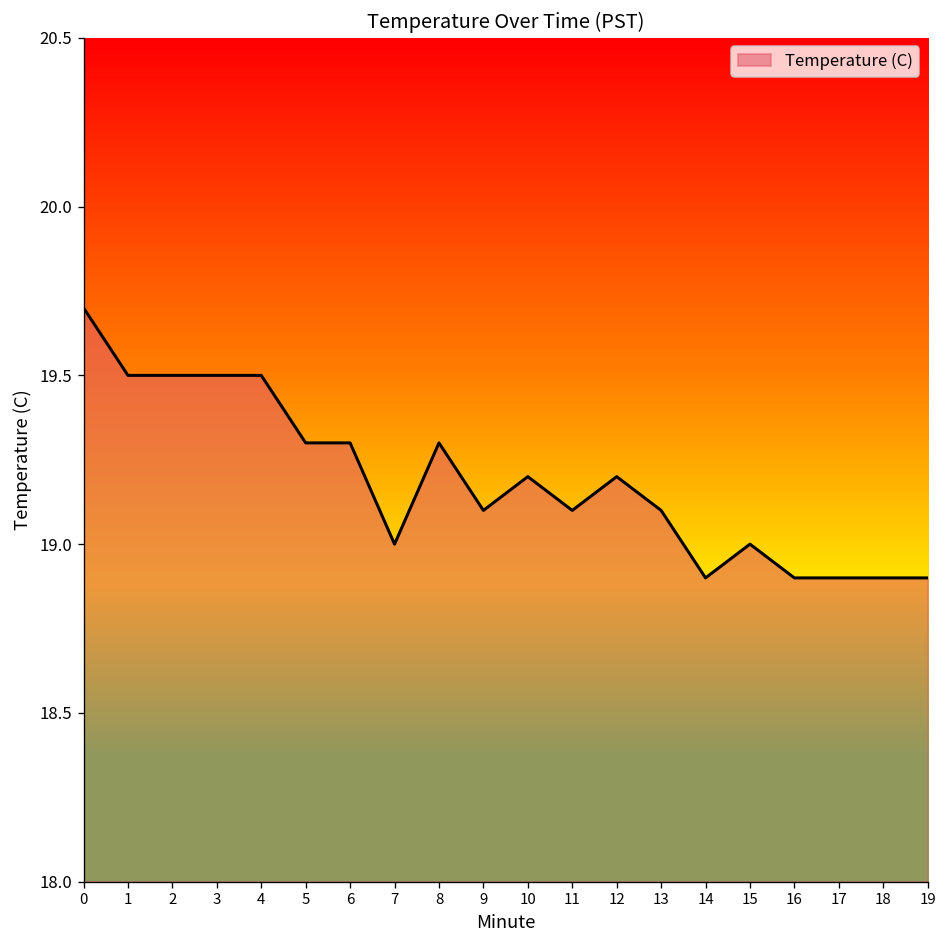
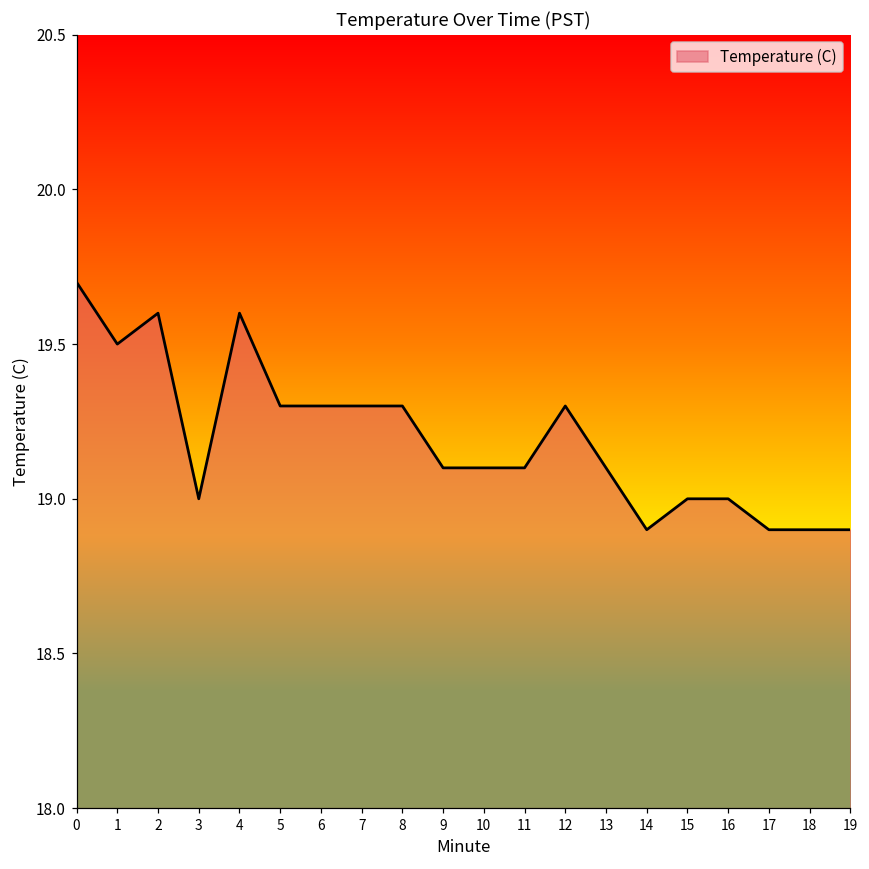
  {
    "0": 19.7,
    "1": 19.5,
-   "2": 19.5,
-   "3": 19.5,
-   "4": 19.5,
+   "2": 19.6,
+   "3": 19.0,
+   "4": 19.6,
    "5": 19.3,
    "6": 19.3,
-   "7": 19.0,
+   "7": 19.3,
    "8": 19.3,
    "9": 19.1,
-   "10": 19.2,
+   "10": 19.1,
    "11": 19.1,
-   "12": 19.2,
+   "12": 19.3,
    "13": 19.1,
    "14": 18.9,
    "15": 19.0,
-   "16": 18.9,
+   "16": 19.0,
    "17": 18.9,
    "18": 18.9,
    "19": 18.9
  }
